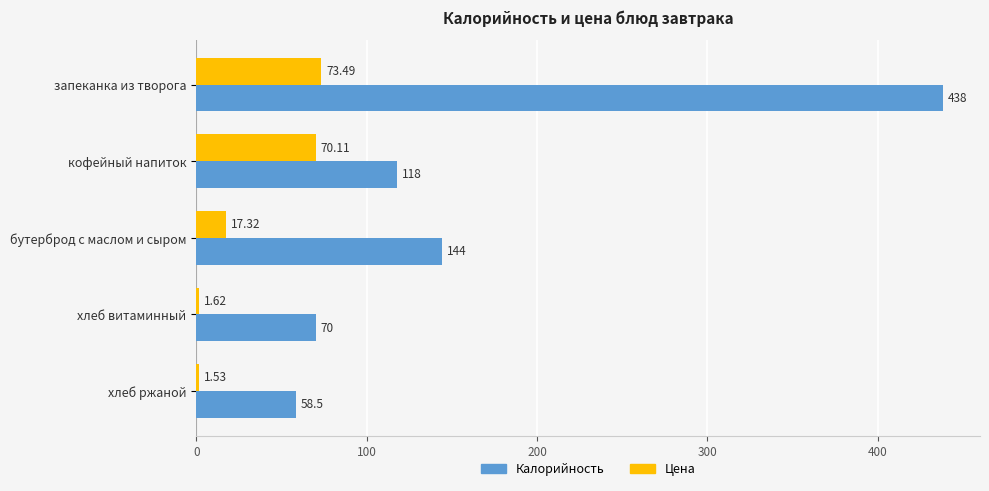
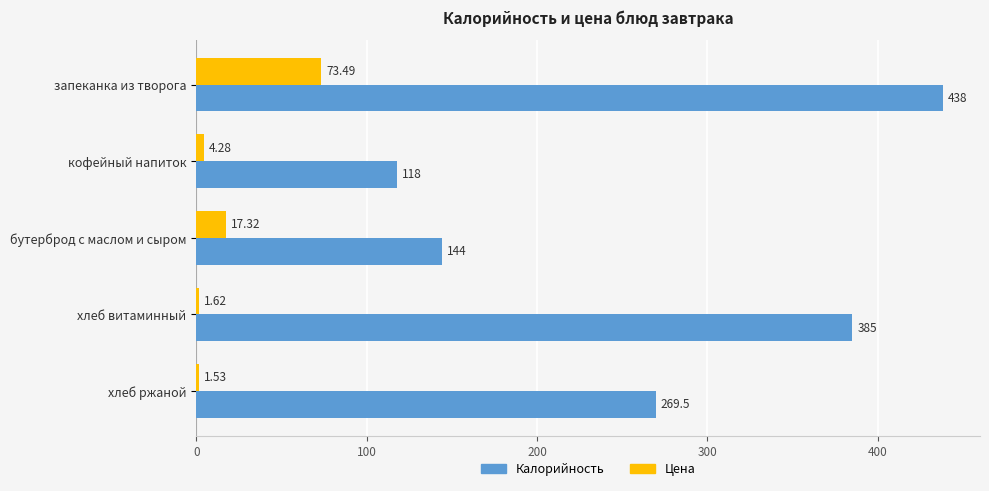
  {
    "Калорийность": {
      "запеканка из творога": 438,
      "кофейный напиток": 118,
      "бутерброд с маслом и сыром": 144,
-     "хлеб витаминный": 70,
-     "хлеб ржаной": 58.5
+     "хлеб витаминный": 385,
+     "хлеб ржаной": 269.5
    },
    "Цена": {
      "запеканка из творога": 73.49,
-     "кофейный напиток": 70.11,
+     "кофейный напиток": 4.28,
      "бутерброд с маслом и сыром": 17.32,
      "хлеб витаминный": 1.62,
      "хлеб ржаной": 1.53
    }
  }
